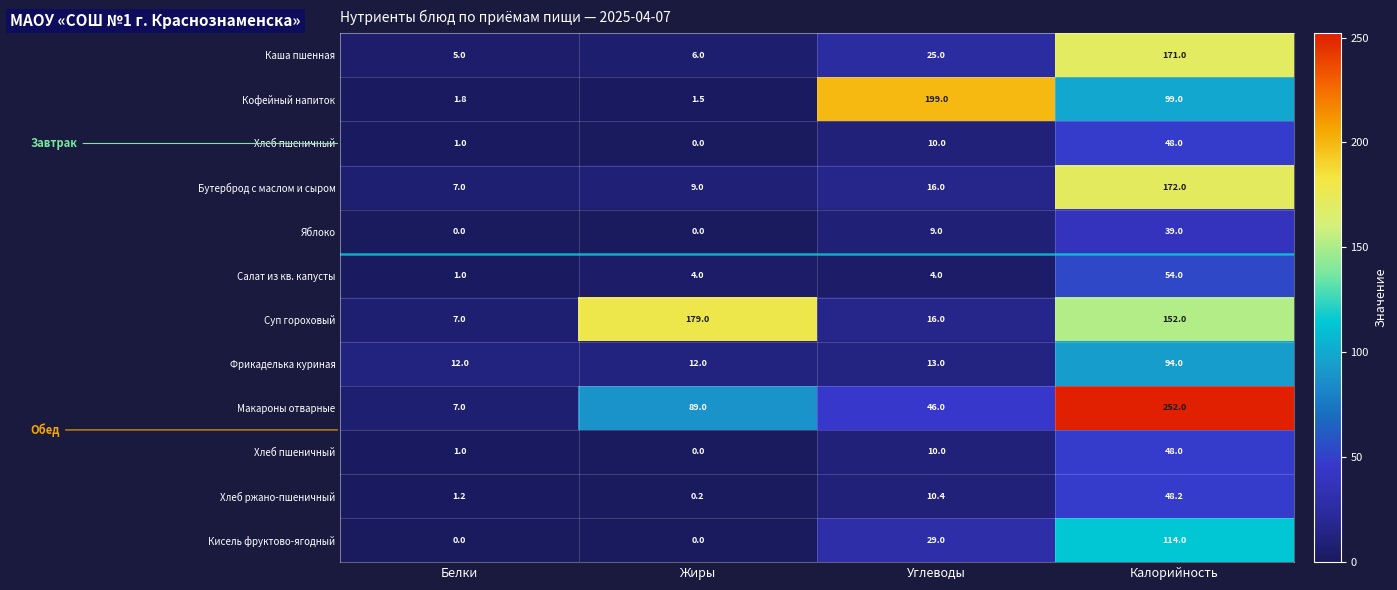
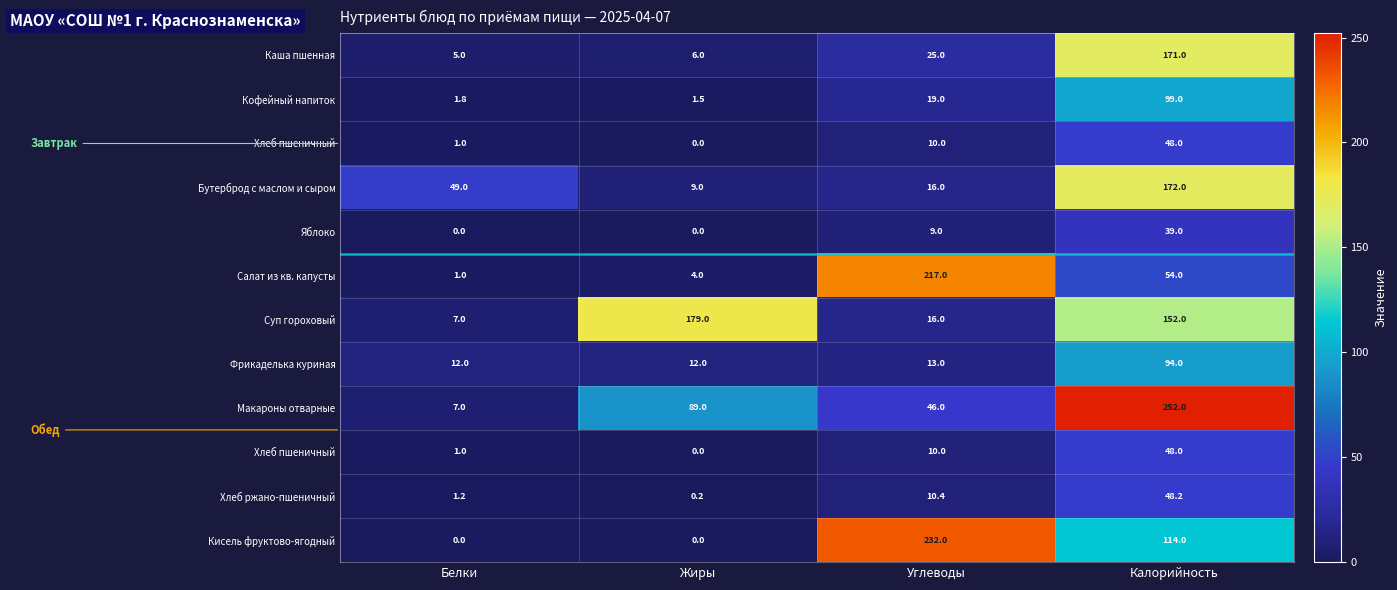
  {
    "Каша пшенная": {
      "Белки": 5.0,
      "Жиры": 6.0,
      "Углеводы": 25.0,
      "Калорийность": 171.0
    },
    "Кофейный напиток": {
      "Белки": 1.8,
      "Жиры": 1.5,
-     "Углеводы": 199.0,
+     "Углеводы": 19.0,
      "Калорийность": 99.0
    },
    "Бутерброд с маслом и сыром": {
-     "Белки": 7.0,
+     "Белки": 49.0,
      "Жиры": 9.0,
      "Углеводы": 16.0,
      "Калорийность": 172.0
    },
    "Яблоко": {
      "Белки": 0.0,
      "Жиры": 0.0,
      "Углеводы": 9.0,
      "Калорийность": 39.0
    },
    "Салат из кв. капусты": {
      "Белки": 1.0,
      "Жиры": 4.0,
-     "Углеводы": 4.0,
+     "Углеводы": 217.0,
      "Калорийность": 54.0
    },
    "Суп гороховый": {
      "Белки": 7.0,
      "Жиры": 179.0,
      "Углеводы": 16.0,
      "Калорийность": 152.0
    },
    "Фрикаделька куриная": {
      "Белки": 12.0,
      "Жиры": 12.0,
      "Углеводы": 13.0,
      "Калорийность": 94.0
    },
    "Макароны отварные": {
      "Белки": 7.0,
      "Жиры": 89.0,
      "Углеводы": 46.0,
      "Калорийность": 252.0
    },
    "Хлеб ржано-пшеничный": {
      "Белки": 1.2,
      "Жиры": 0.2,
      "Углеводы": 10.4,
      "Калорийность": 48.2
    },
    "Кисель фруктово-ягодный": {
      "Белки": 0.0,
      "Жиры": 0.0,
-     "Углеводы": 29.0,
+     "Углеводы": 232.0,
      "Калорийность": 114.0
    }
  }
